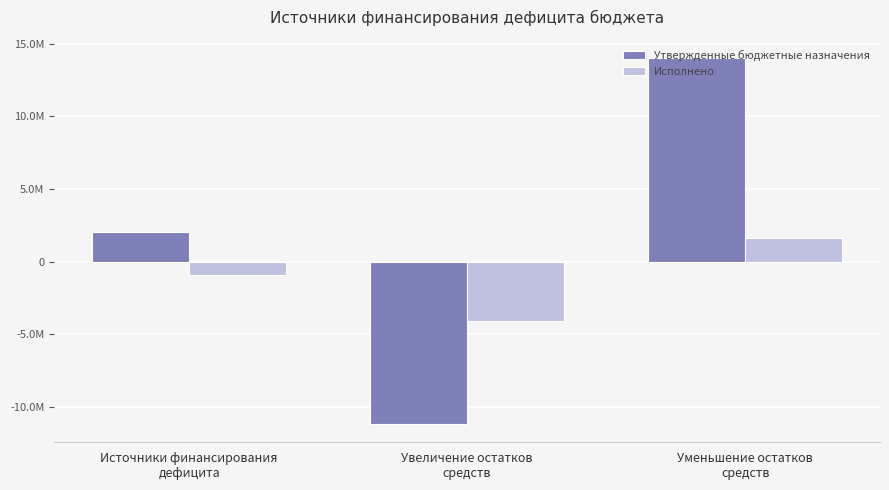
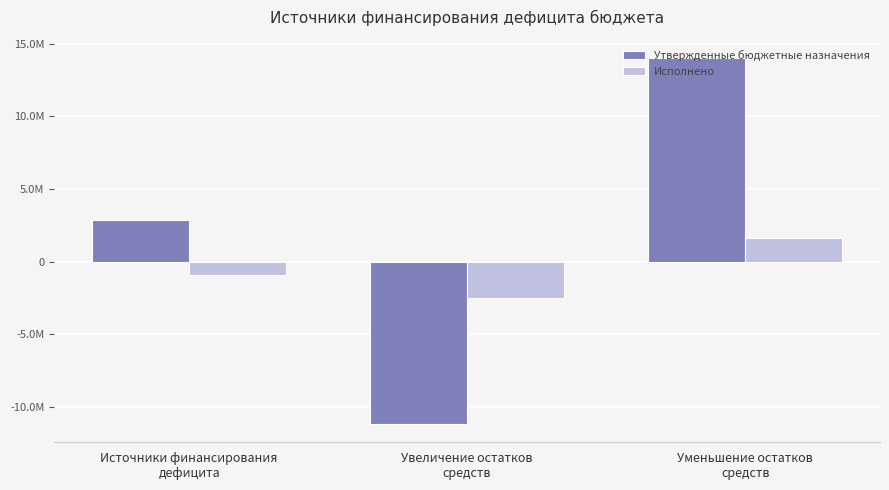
  {
    "Утвержденные бюджетные назначения": {
-     "Источники финансирования дефицита": 2000000,
+     "Источники финансирования дефицита": 2800000,
      "Увеличение остатков средств": -11200000,
      "Уменьшение остатков средств": 14000000
    },
    "Исполнено": {
      "Источники финансирования дефицита": -900000,
-     "Увеличение остатков средств": -4100000,
+     "Увеличение остатков средств": -2500000,
      "Уменьшение остатков средств": 1600000
    }
  }
